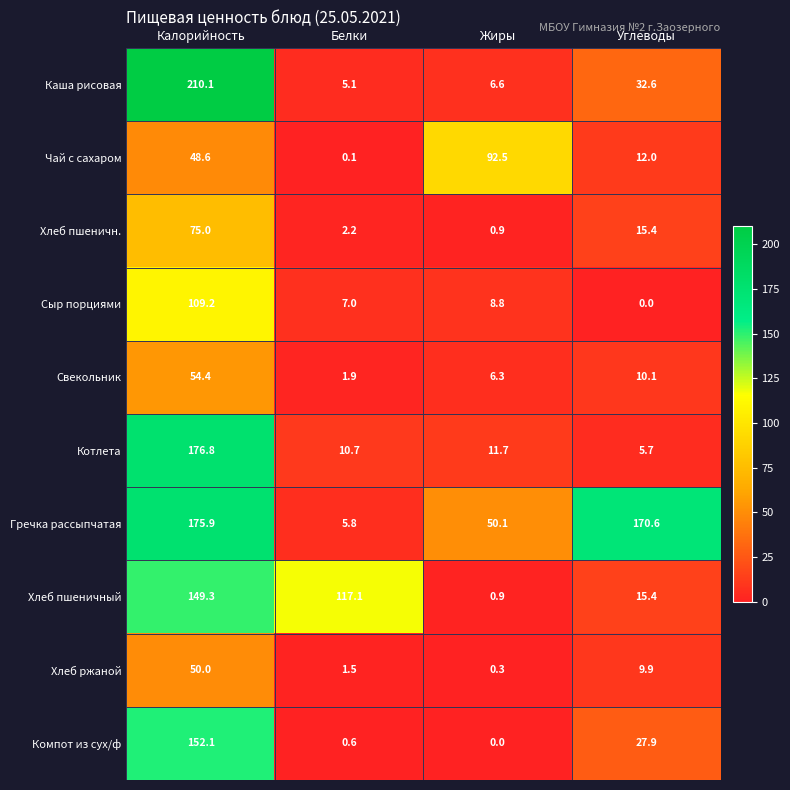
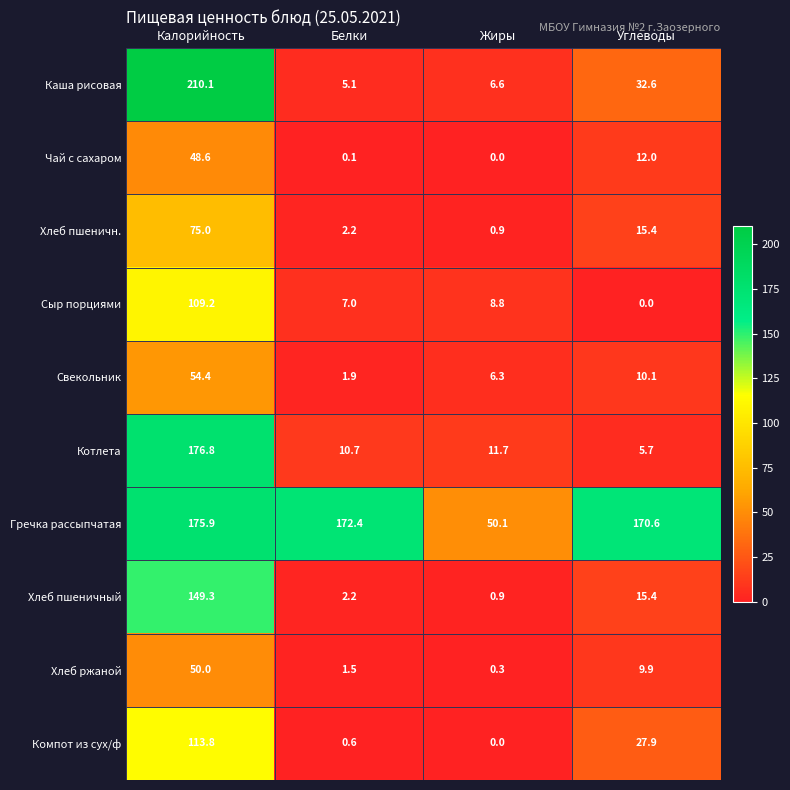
  {
    "Каша рисовая": {
      "Калорийность": 210.1,
      "Белки": 5.1,
      "Жиры": 6.6,
      "Углеводы": 32.6
    },
    "Чай с сахаром": {
      "Калорийность": 48.6,
      "Белки": 0.1,
-     "Жиры": 92.5,
+     "Жиры": 0.0,
      "Углеводы": 12.0
    },
    "Хлеб пшеничн.": {
      "Калорийность": 75.0,
      "Белки": 2.2,
      "Жиры": 0.9,
      "Углеводы": 15.4
    },
    "Сыр порциями": {
      "Калорийность": 109.2,
      "Белки": 7.0,
      "Жиры": 8.8,
      "Углеводы": 0.0
    },
    "Свекольник": {
      "Калорийность": 54.4,
      "Белки": 1.9,
      "Жиры": 6.3,
      "Углеводы": 10.1
    },
    "Котлета": {
      "Калорийность": 176.8,
      "Белки": 10.7,
      "Жиры": 11.7,
      "Углеводы": 5.7
    },
    "Гречка рассыпчатая": {
      "Калорийность": 175.9,
-     "Белки": 5.8,
+     "Белки": 172.4,
      "Жиры": 50.1,
      "Углеводы": 170.6
    },
    "Хлеб пшеничный": {
      "Калорийность": 149.3,
-     "Белки": 117.1,
+     "Белки": 2.2,
      "Жиры": 0.9,
      "Углеводы": 15.4
    },
    "Хлеб ржаной": {
      "Калорийность": 50.0,
      "Белки": 1.5,
      "Жиры": 0.3,
      "Углеводы": 9.9
    },
    "Компот из сух/ф": {
-     "Калорийность": 152.1,
+     "Калорийность": 113.8,
      "Белки": 0.6,
      "Жиры": 0.0,
      "Углеводы": 27.9
    }
  }
